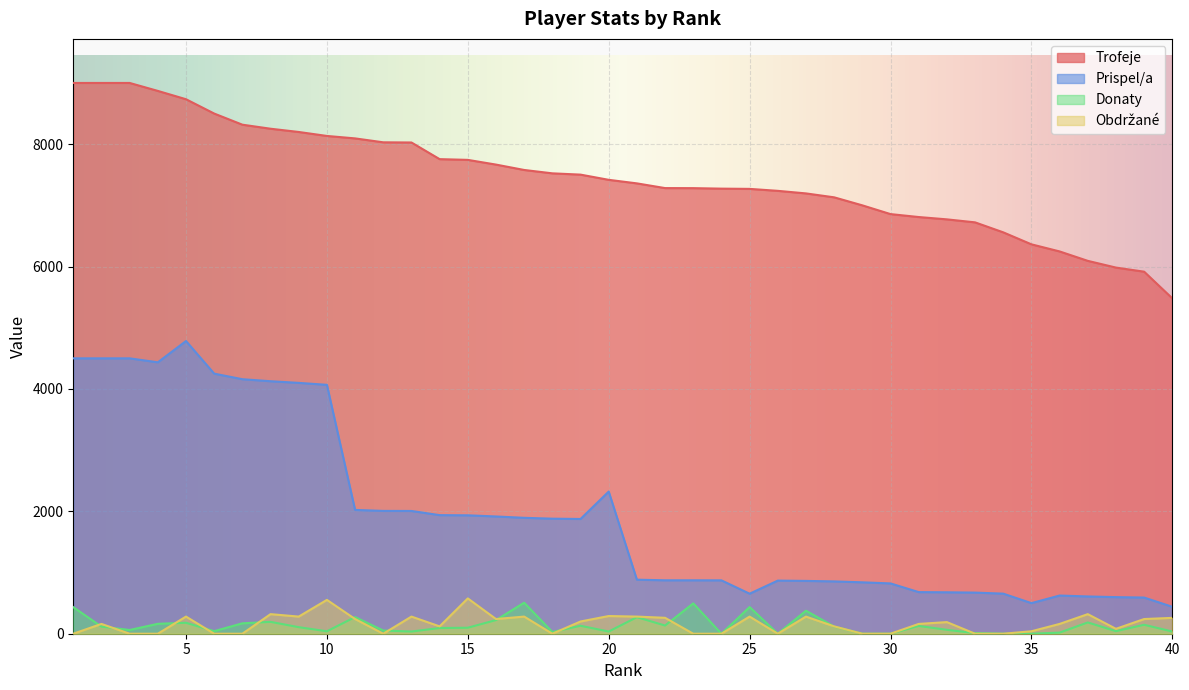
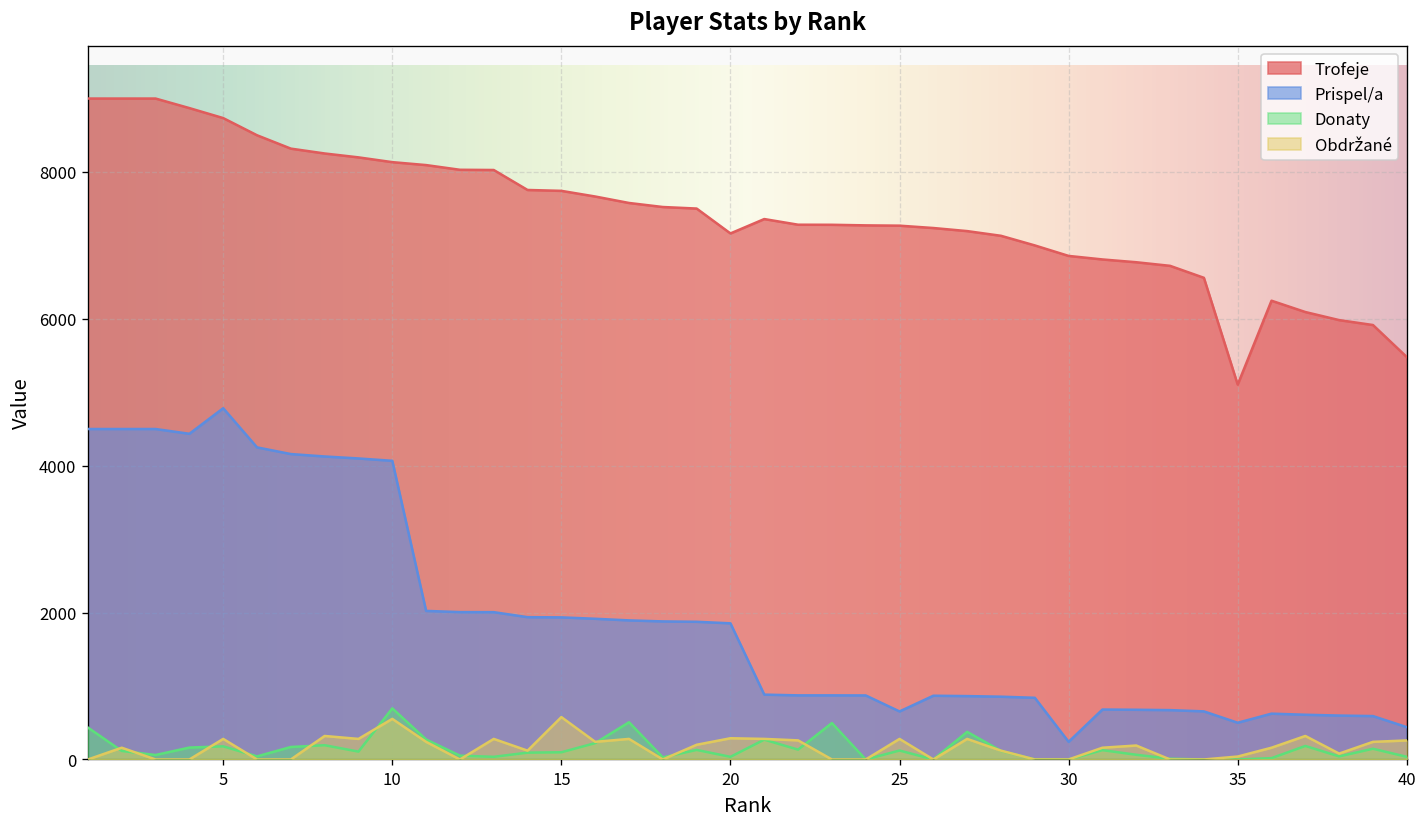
  {
    "Trofeje": {
      "5": 8700,
      "10": 8100,
      "15": 7700,
-     "20": 7400,
+     "20": 7200,
      "25": 7300,
      "30": 6900,
-     "35": 6400,
+     "35": 5100,
      "40": 5500
    },
    "Prispel/a": {
      "5": 4800,
      "10": 4100,
      "15": 1900,
-     "20": 2300,
+     "20": 1900,
      "25": 700,
-     "30": 800,
+     "30": 200,
      "35": 500,
      "40": 400
    },
    "Donaty": {
      "5": 200,
-     "10": 0,
+     "10": 700,
      "15": 100,
      "20": 0,
-     "25": 400,
+     "25": 100,
      "40": 0
    },
    "Obdržané": {
      "5": 300,
      "10": 600,
      "15": 600,
      "20": 300,
      "25": 300,
      "40": 300
    }
  }
